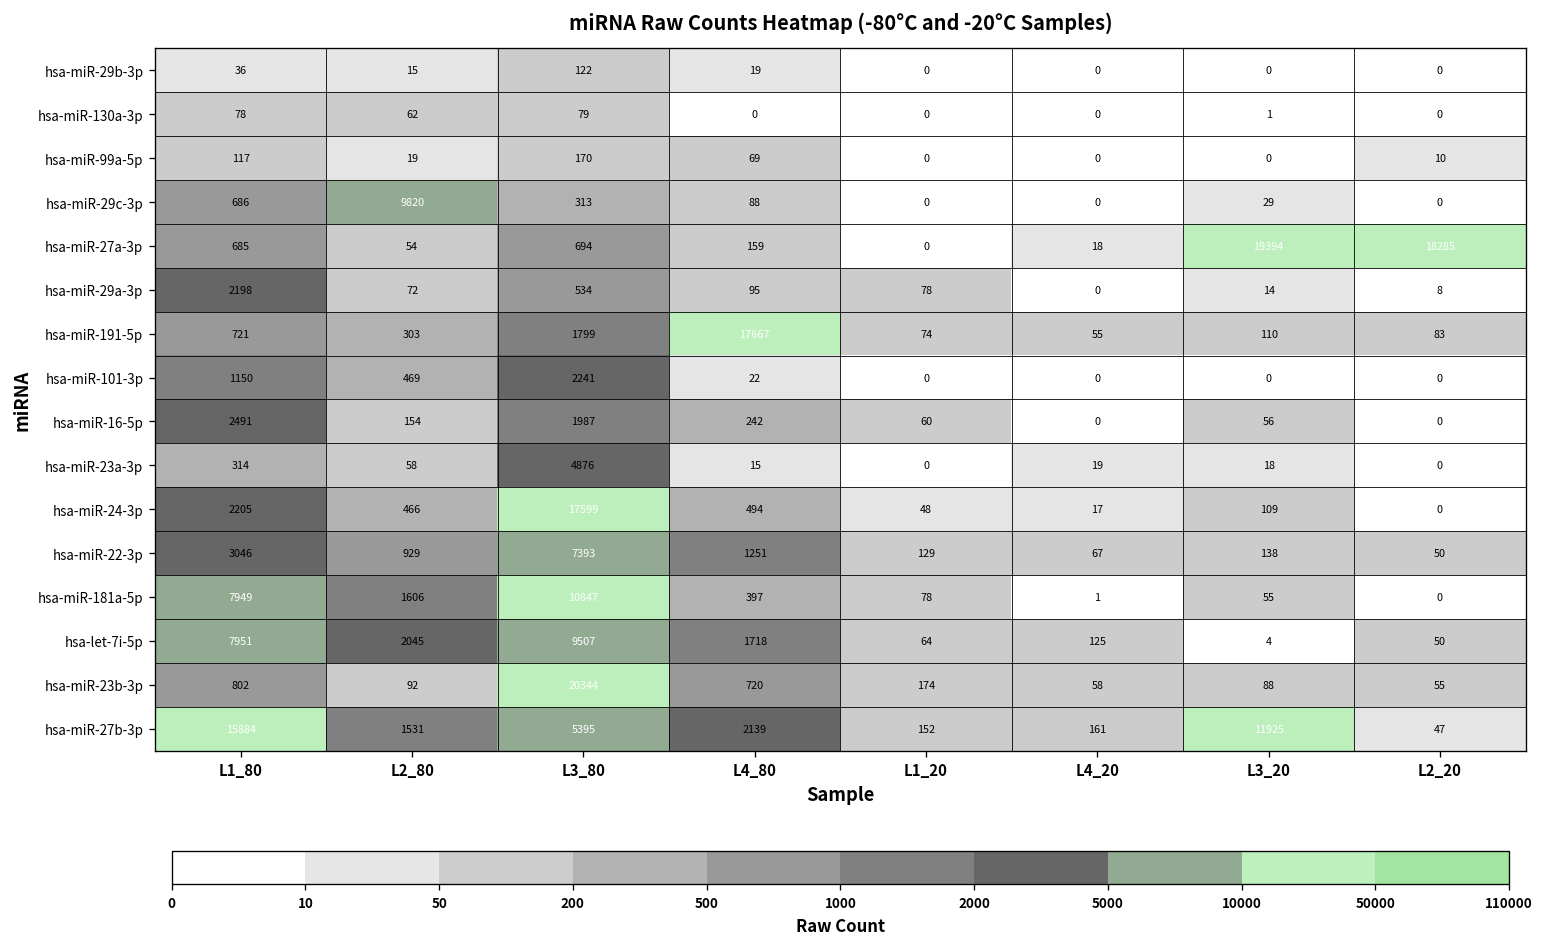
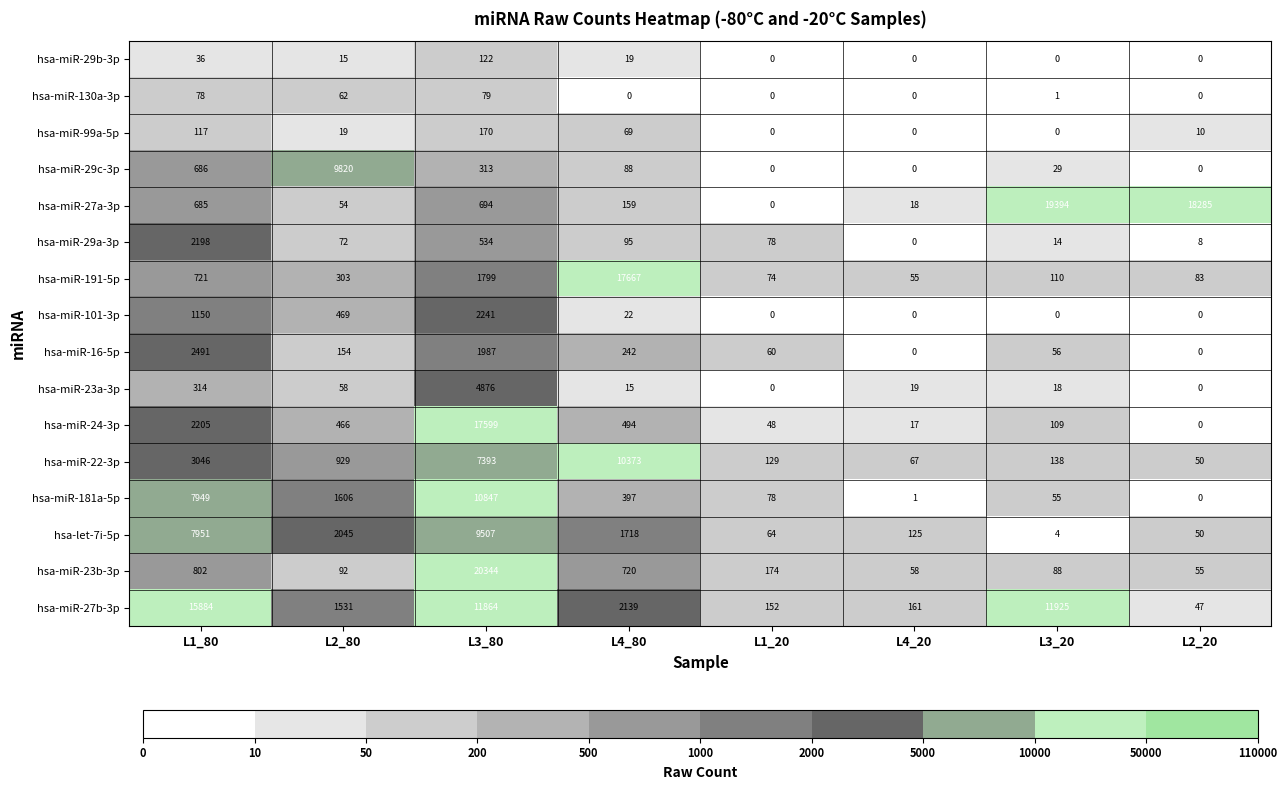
  {
    "hsa-miR-29b-3p": {
      "L1_80": 36,
      "L2_80": 15,
      "L3_80": 122,
      "L4_80": 19,
      "L1_20": 0,
      "L4_20": 0,
      "L3_20": 0,
      "L2_20": 0
    },
    "hsa-miR-130a-3p": {
      "L1_80": 78,
      "L2_80": 62,
      "L3_80": 79,
      "L4_80": 0,
      "L1_20": 0,
      "L4_20": 0,
      "L3_20": 1,
      "L2_20": 0
    },
    "hsa-miR-99a-5p": {
      "L1_80": 117,
      "L2_80": 19,
      "L3_80": 170,
      "L4_80": 69,
      "L1_20": 0,
      "L4_20": 0,
      "L3_20": 0,
      "L2_20": 10
    },
    "hsa-miR-29c-3p": {
      "L1_80": 686,
      "L2_80": 9820,
      "L3_80": 313,
      "L4_80": 88,
      "L1_20": 0,
      "L4_20": 0,
      "L3_20": 29,
      "L2_20": 0
    },
    "hsa-miR-27a-3p": {
      "L1_80": 685,
      "L2_80": 54,
      "L3_80": 694,
      "L4_80": 159,
      "L1_20": 0,
      "L4_20": 18,
      "L3_20": 19394,
      "L2_20": 18285
    },
    "hsa-miR-29a-3p": {
      "L1_80": 2198,
      "L2_80": 72,
      "L3_80": 534,
      "L4_80": 95,
      "L1_20": 78,
      "L4_20": 0,
      "L3_20": 14,
      "L2_20": 8
    },
    "hsa-miR-191-5p": {
      "L1_80": 721,
      "L2_80": 303,
      "L3_80": 1799,
      "L4_80": 17667,
      "L1_20": 74,
      "L4_20": 55,
      "L3_20": 110,
      "L2_20": 83
    },
    "hsa-miR-101-3p": {
      "L1_80": 1150,
      "L2_80": 469,
      "L3_80": 2241,
      "L4_80": 22,
      "L1_20": 0,
      "L4_20": 0,
      "L3_20": 0,
      "L2_20": 0
    },
    "hsa-miR-16-5p": {
      "L1_80": 2491,
      "L2_80": 154,
      "L3_80": 1987,
      "L4_80": 242,
      "L1_20": 60,
      "L4_20": 0,
      "L3_20": 56,
      "L2_20": 0
    },
    "hsa-miR-23a-3p": {
      "L1_80": 314,
      "L2_80": 58,
      "L3_80": 4876,
      "L4_80": 15,
      "L1_20": 0,
      "L4_20": 19,
      "L3_20": 18,
      "L2_20": 0
    },
    "hsa-miR-24-3p": {
      "L1_80": 2205,
      "L2_80": 466,
      "L3_80": 17599,
      "L4_80": 494,
      "L1_20": 48,
      "L4_20": 17,
      "L3_20": 109,
      "L2_20": 0
    },
    "hsa-miR-22-3p": {
      "L1_80": 3046,
      "L2_80": 929,
      "L3_80": 7393,
-     "L4_80": 1251,
+     "L4_80": 10373,
      "L1_20": 129,
      "L4_20": 67,
      "L3_20": 138,
      "L2_20": 50
    },
    "hsa-miR-181a-5p": {
      "L1_80": 7949,
      "L2_80": 1606,
      "L3_80": 10847,
      "L4_80": 397,
      "L1_20": 78,
      "L4_20": 1,
      "L3_20": 55,
      "L2_20": 0
    },
    "hsa-let-7i-5p": {
      "L1_80": 7951,
      "L2_80": 2045,
      "L3_80": 9507,
      "L4_80": 1718,
      "L1_20": 64,
      "L4_20": 125,
      "L3_20": 4,
      "L2_20": 50
    },
    "hsa-miR-23b-3p": {
      "L1_80": 802,
      "L2_80": 92,
      "L3_80": 20344,
      "L4_80": 720,
      "L1_20": 174,
      "L4_20": 58,
      "L3_20": 88,
      "L2_20": 55
    },
    "hsa-miR-27b-3p": {
      "L1_80": 15884,
      "L2_80": 1531,
-     "L3_80": 5395,
+     "L3_80": 11864,
      "L4_80": 2139,
      "L1_20": 152,
      "L4_20": 161,
      "L3_20": 11925,
      "L2_20": 47
    }
  }
